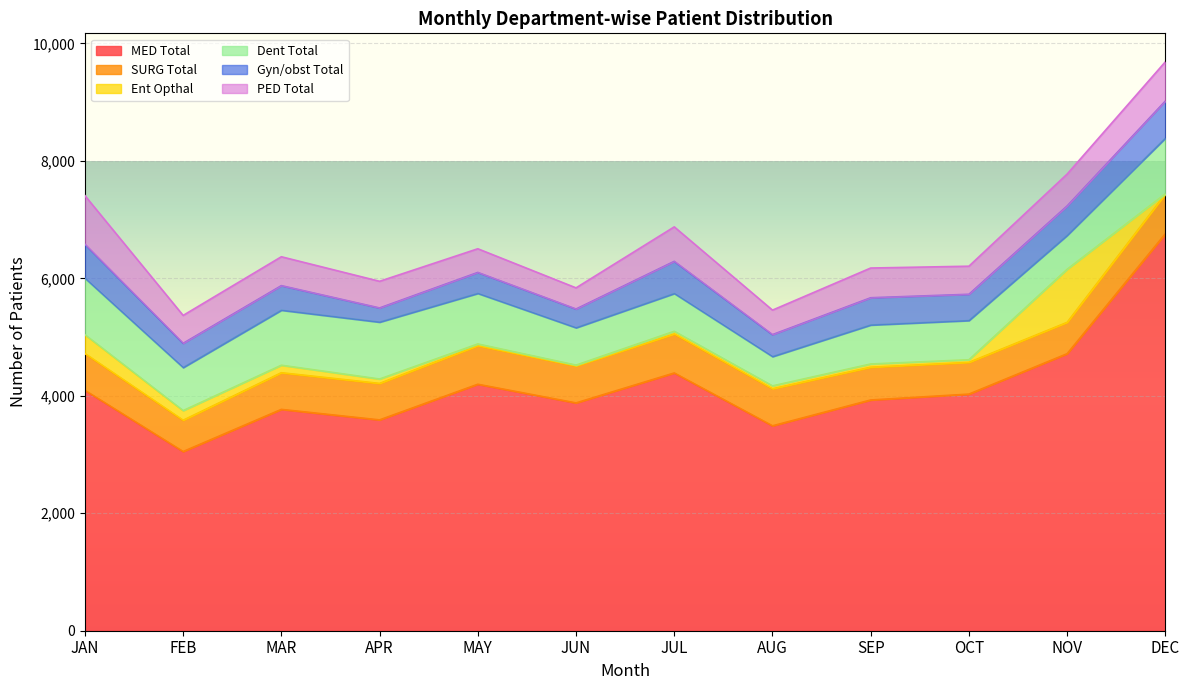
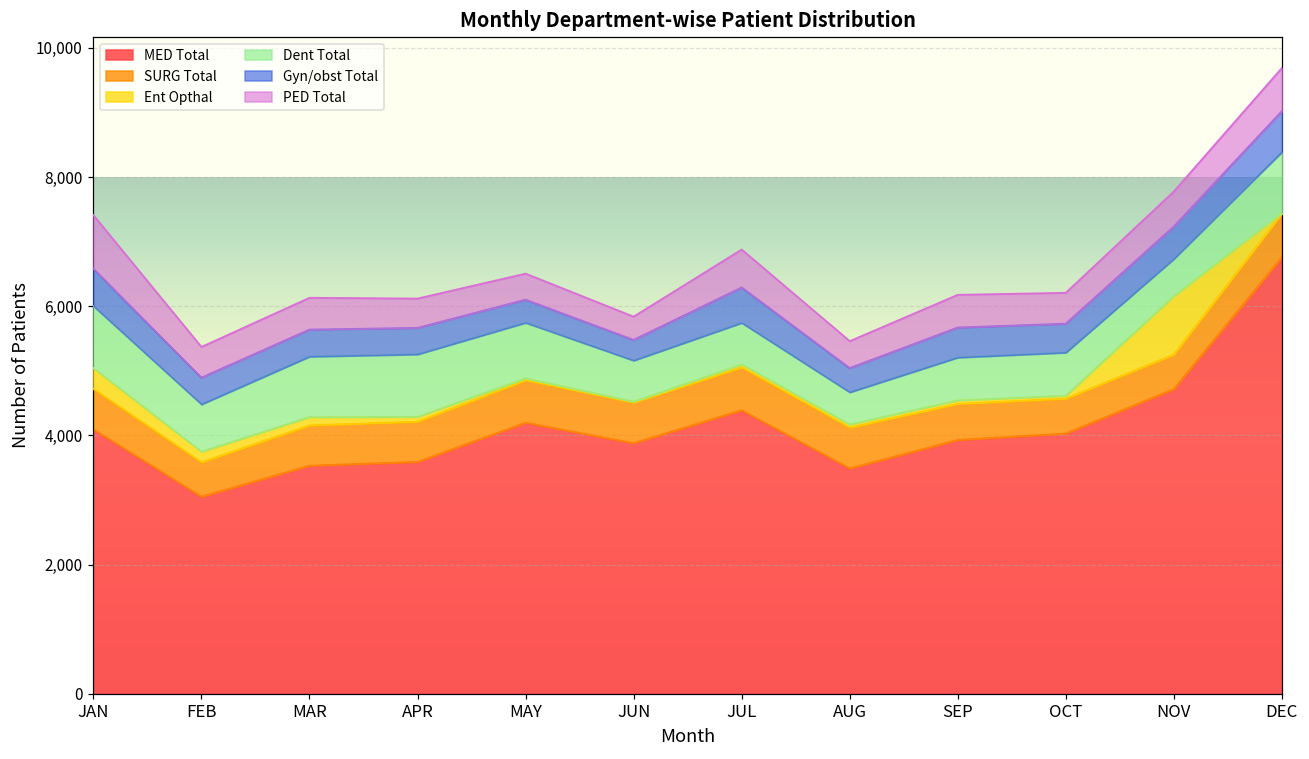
  {
    "MED Total": {
      "JAN": "4,100",
      "FEB": "3,100",
-     "MAR": "3,800",
+     "MAR": "3,500",
      "APR": "3,600",
      "MAY": "4,200",
      "JUN": "3,900",
      "JUL": "4,400",
      "AUG": "3,500",
      "SEP": "3,900",
      "OCT": "4,000",
      "NOV": "4,700",
      "DEC": "6,800"
    },
    "SURG Total": {
      "JAN": "600",
      "FEB": "500",
      "MAR": "600",
      "APR": "600",
      "JUL": "700",
      "AUG": "600",
      "SEP": "600",
      "OCT": "500",
      "NOV": "500"
    },
    "Ent Opthal": {
      "JAN": "300",
      "FEB": "200",
      "MAR": "100",
      "APR": "100",
      "JUL": "0",
      "AUG": "0",
      "SEP": "100",
      "OCT": "0",
      "NOV": "900"
    },
    "Dent Total": {
      "JAN": "1,000",
      "FEB": "700",
      "MAR": "900",
      "APR": "1,000",
      "MAY": "900",
      "JUN": "600",
      "JUL": "600",
      "AUG": "500",
      "SEP": "700",
      "OCT": "700",
      "NOV": "600",
      "DEC": "900"
    },
    "Gyn/obst Total": {
      "JAN": "600",
      "FEB": "400",
      "MAR": "400",
-     "APR": "200",
+     "APR": "400",
      "MAY": "400",
      "JUN": "300",
      "JUL": "500",
      "AUG": "400",
      "SEP": "500",
      "OCT": "400",
      "NOV": "500",
      "DEC": "600"
    },
    "PED Total": {
      "JAN": "800",
      "FEB": "500",
      "MAR": "500",
      "APR": "500",
      "MAY": "400",
      "JUN": "400",
      "JUL": "600",
      "AUG": "400",
      "SEP": "500",
      "OCT": "500",
      "NOV": "500",
      "DEC": "700"
    }
  }
